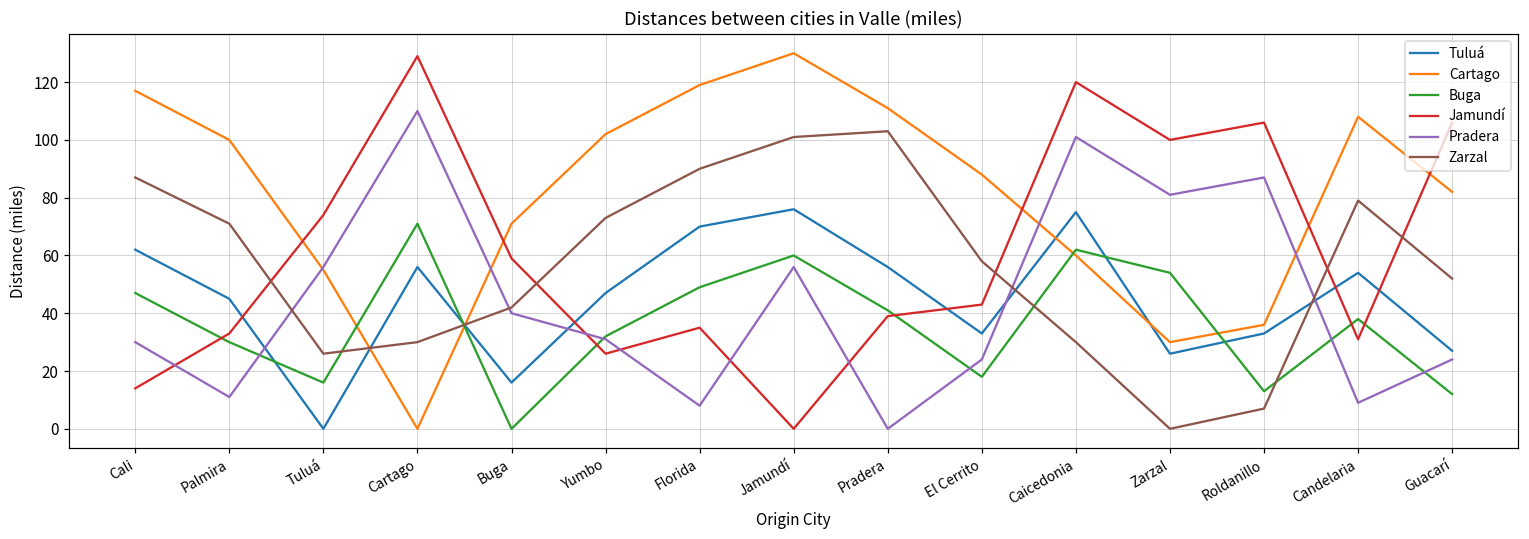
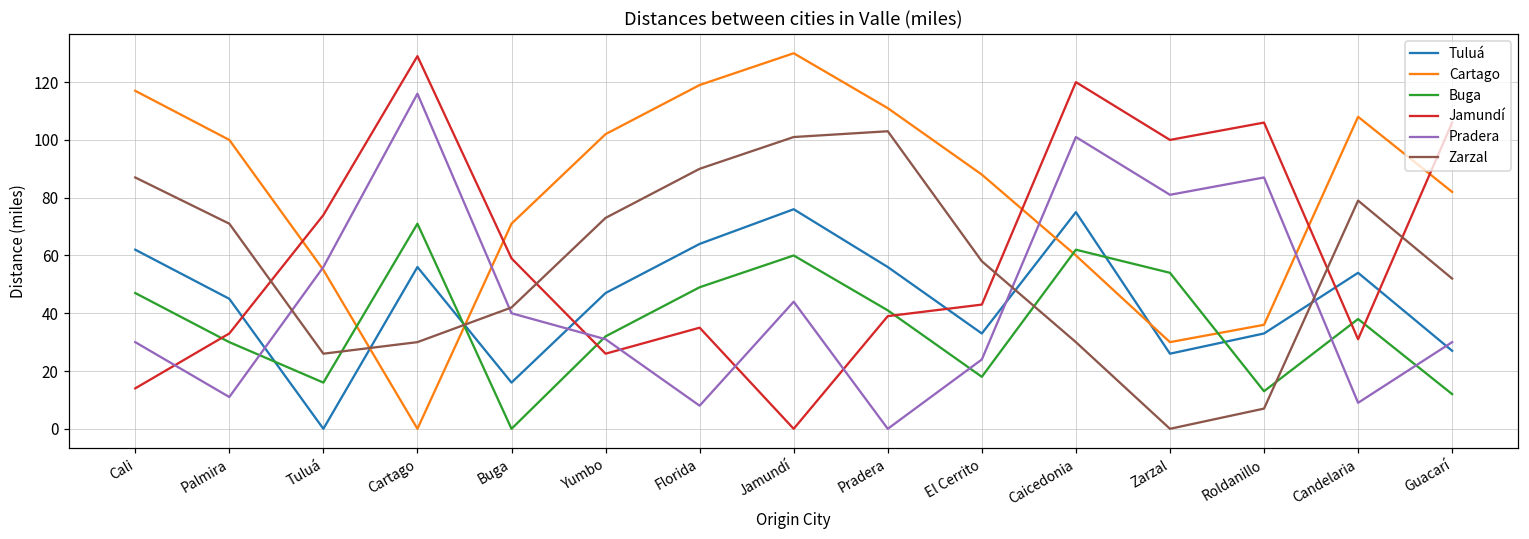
  {
    "Tuluá": {
      "Cali": 62,
      "Palmira": 45,
      "Tuluá": 0,
      "Cartago": 56,
      "Buga": 16,
      "Yumbo": 47,
-     "Florida": 70,
+     "Florida": 64,
      "Jamundí": 76,
      "Pradera": 56,
      "El Cerrito": 33,
      "Caicedonia": 75,
      "Zarzal": 26,
      "Roldanillo": 33,
      "Candelaria": 54,
      "Guacarí": 27
    },
    "Cartago": {
      "Cali": 117,
      "Palmira": 100,
      "Tuluá": 55,
      "Cartago": 0,
      "Buga": 71,
      "Yumbo": 102,
      "Florida": 119,
      "Jamundí": 130,
      "Pradera": 111,
      "El Cerrito": 88,
      "Caicedonia": 60,
      "Zarzal": 30,
      "Roldanillo": 36,
      "Candelaria": 108,
      "Guacarí": 82
    },
    "Buga": {
      "Cali": 47,
      "Palmira": 30,
      "Tuluá": 16,
      "Cartago": 71,
      "Buga": 0,
      "Yumbo": 32,
      "Florida": 49,
      "Jamundí": 60,
      "Pradera": 41,
      "El Cerrito": 18,
      "Caicedonia": 62,
      "Zarzal": 54,
      "Roldanillo": 13,
      "Candelaria": 38,
      "Guacarí": 12
    },
    "Jamundí": {
      "Cali": 14,
      "Palmira": 33,
      "Tuluá": 74,
      "Cartago": 129,
      "Buga": 59,
      "Yumbo": 26,
      "Florida": 35,
      "Jamundí": 0,
      "Pradera": 39,
      "El Cerrito": 43,
      "Caicedonia": 120,
      "Zarzal": 100,
      "Roldanillo": 106,
      "Candelaria": 31
    },
    "Pradera": {
      "Cali": 30,
      "Palmira": 11,
      "Tuluá": 56,
-     "Cartago": 110,
+     "Cartago": 116,
      "Buga": 40,
      "Yumbo": 31,
      "Florida": 8,
-     "Jamundí": 56,
+     "Jamundí": 44,
      "Pradera": 0,
      "El Cerrito": 24,
      "Caicedonia": 101,
      "Zarzal": 81,
      "Roldanillo": 87,
      "Candelaria": 9,
-     "Guacarí": 24
+     "Guacarí": 30
    },
    "Zarzal": {
      "Cali": 87,
      "Palmira": 71,
      "Tuluá": 26,
      "Cartago": 30,
      "Buga": 42,
      "Yumbo": 73,
      "Florida": 90,
      "Jamundí": 101,
      "Pradera": 103,
      "El Cerrito": 58,
      "Caicedonia": 30,
      "Zarzal": 0,
      "Roldanillo": 7,
      "Candelaria": 79,
      "Guacarí": 52
    }
  }
